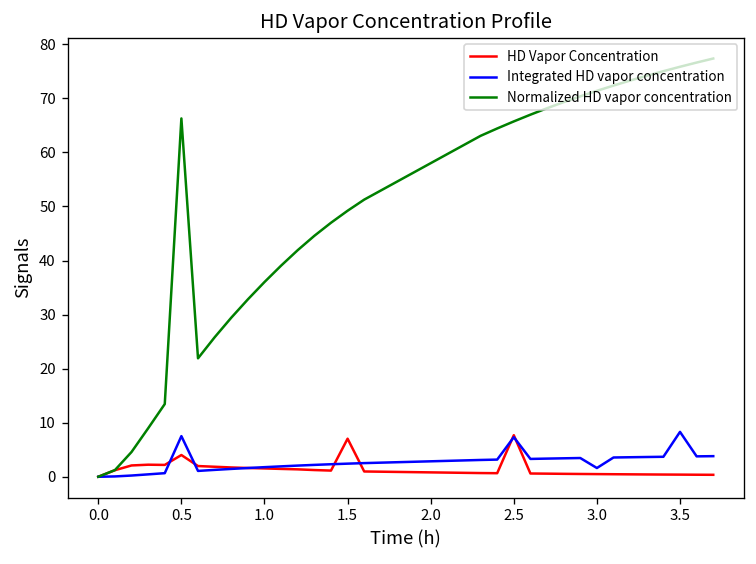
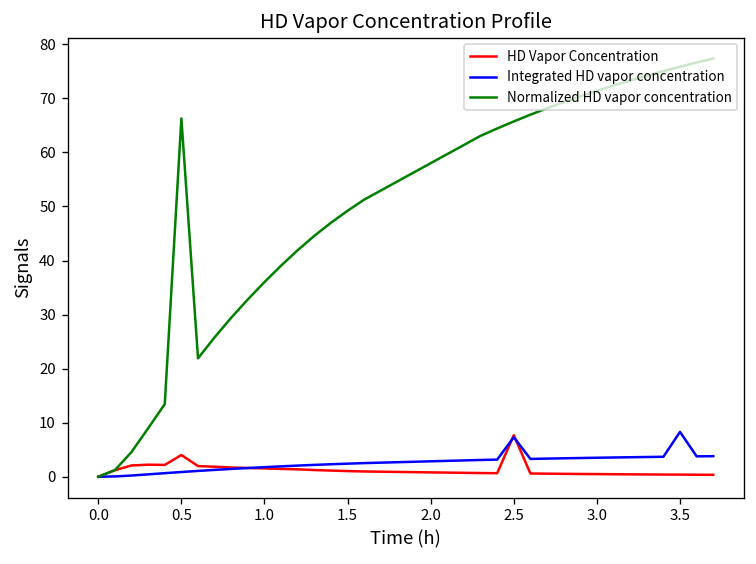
  {
    "HD Vapor Concentration": {
      "0.5": 4,
-     "1.5": 7,
+     "1.5": 1,
      "3.0": 0,
      "3.5": 0
    },
    "Integrated HD vapor concentration": {
-     "0.5": 8,
+     "0.5": 1,
      "1.5": 2,
-     "3.0": 2,
+     "3.0": 4,
      "3.5": 8
    },
    "Normalized HD vapor concentration": {
      "0.5": 66,
      "1.0": 36,
      "1.5": 49,
      "2.5": 66
    }
  }
